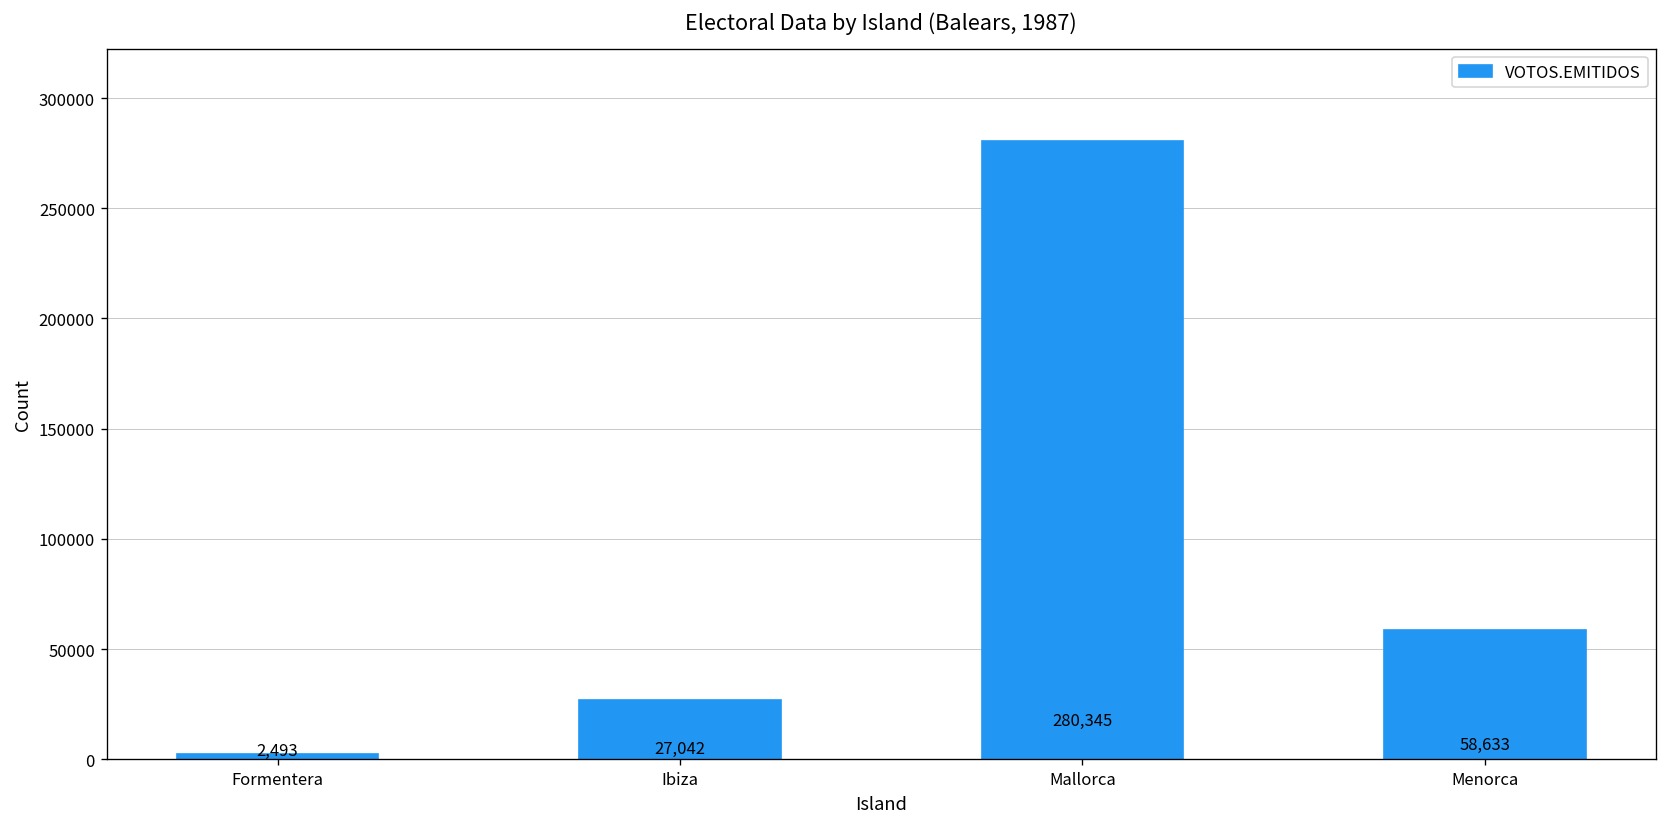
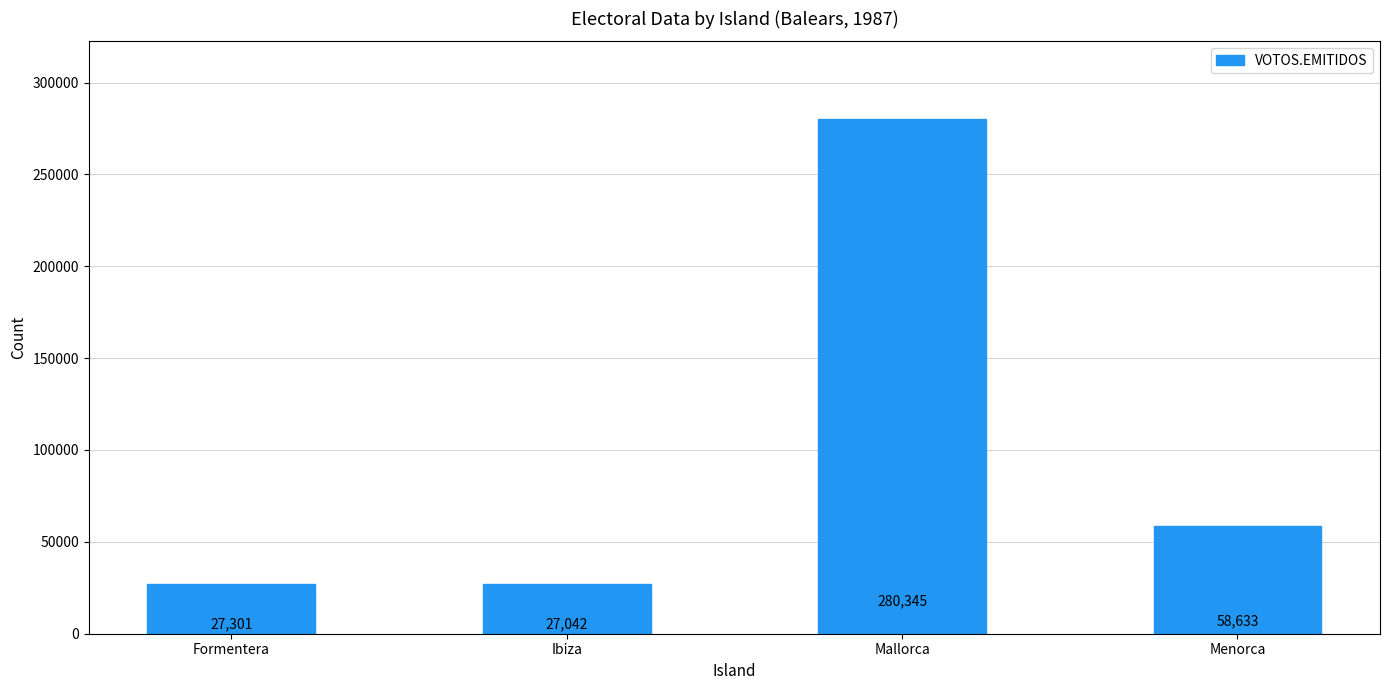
  {
-   "Formentera": "2,493",
+   "Formentera": "27,301",
    "Ibiza": "27,042",
    "Mallorca": "280,345",
    "Menorca": "58,633"
  }
